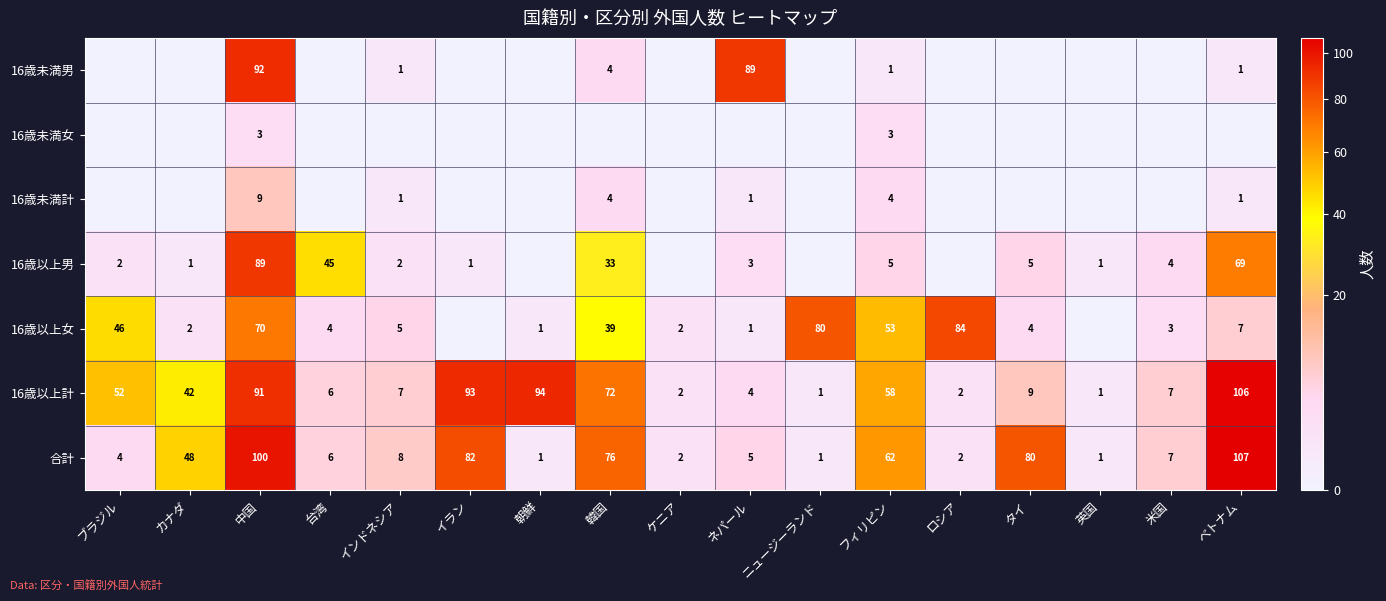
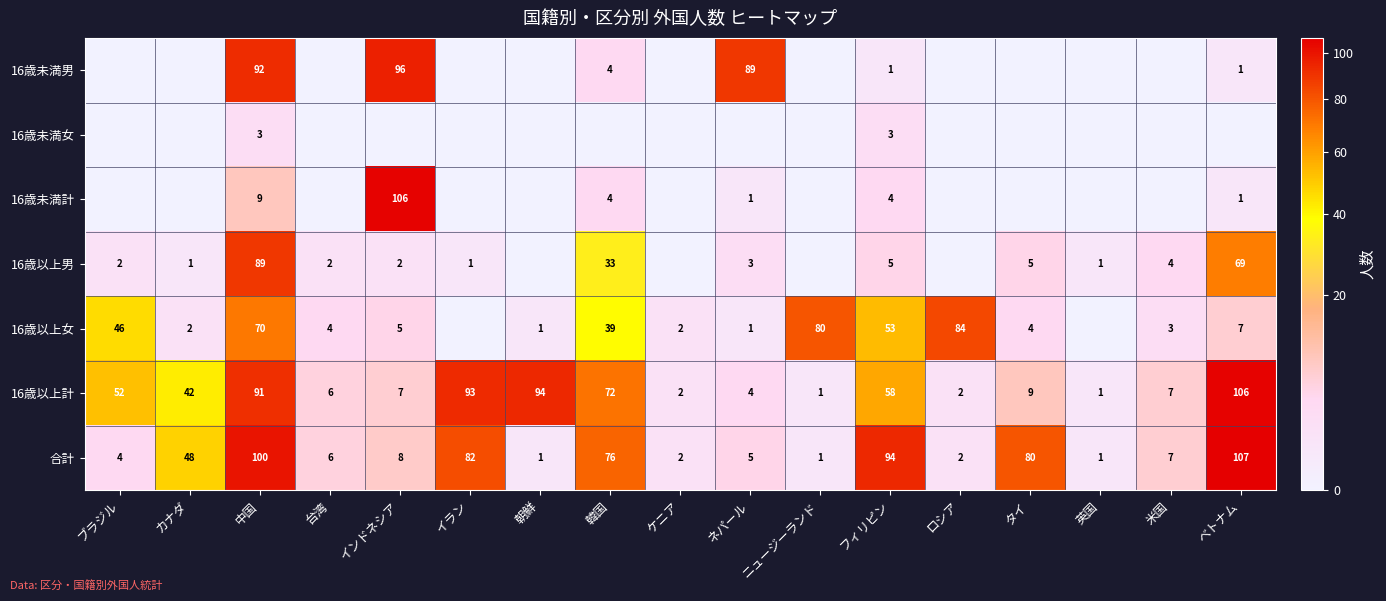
  {
    "16歳未満男": {
      "中国": 92,
-     "インドネシア": 1,
+     "インドネシア": 96,
      "韓国": 4,
      "ネパール": 89,
      "フィリピン": 1,
      "ベトナム": 1
    },
    "16歳未満女": {
      "中国": 3,
      "フィリピン": 3
    },
    "16歳未満計": {
      "中国": 9,
-     "インドネシア": 1,
+     "インドネシア": 106,
      "韓国": 4,
      "ネパール": 1,
      "フィリピン": 4,
      "ベトナム": 1
    },
    "16歳以上男": {
      "ブラジル": 2,
      "カナダ": 1,
      "中国": 89,
-     "台湾": 45,
+     "台湾": 2,
      "インドネシア": 2,
      "イラン": 1,
      "韓国": 33,
      "ネパール": 3,
      "フィリピン": 5,
      "タイ": 5,
      "英国": 1,
      "米国": 4,
      "ベトナム": 69
    },
    "16歳以上女": {
      "ブラジル": 46,
      "カナダ": 2,
      "中国": 70,
      "台湾": 4,
      "インドネシア": 5,
      "朝鮮": 1,
      "韓国": 39,
      "ケニア": 2,
      "ネパール": 1,
      "ニュージーランド": 80,
      "フィリピン": 53,
      "ロシア": 84,
      "タイ": 4,
      "米国": 3,
      "ベトナム": 7
    },
    "16歳以上計": {
      "ブラジル": 52,
      "カナダ": 42,
      "中国": 91,
      "台湾": 6,
      "インドネシア": 7,
      "イラン": 93,
      "朝鮮": 94,
      "韓国": 72,
      "ケニア": 2,
      "ネパール": 4,
      "ニュージーランド": 1,
      "フィリピン": 58,
      "ロシア": 2,
      "タイ": 9,
      "英国": 1,
      "米国": 7,
      "ベトナム": 106
    },
    "合計": {
      "ブラジル": 4,
      "カナダ": 48,
      "中国": 100,
      "台湾": 6,
      "インドネシア": 8,
      "イラン": 82,
      "朝鮮": 1,
      "韓国": 76,
      "ケニア": 2,
      "ネパール": 5,
      "ニュージーランド": 1,
-     "フィリピン": 62,
+     "フィリピン": 94,
      "ロシア": 2,
      "タイ": 80,
      "英国": 1,
      "米国": 7,
      "ベトナム": 107
    }
  }
